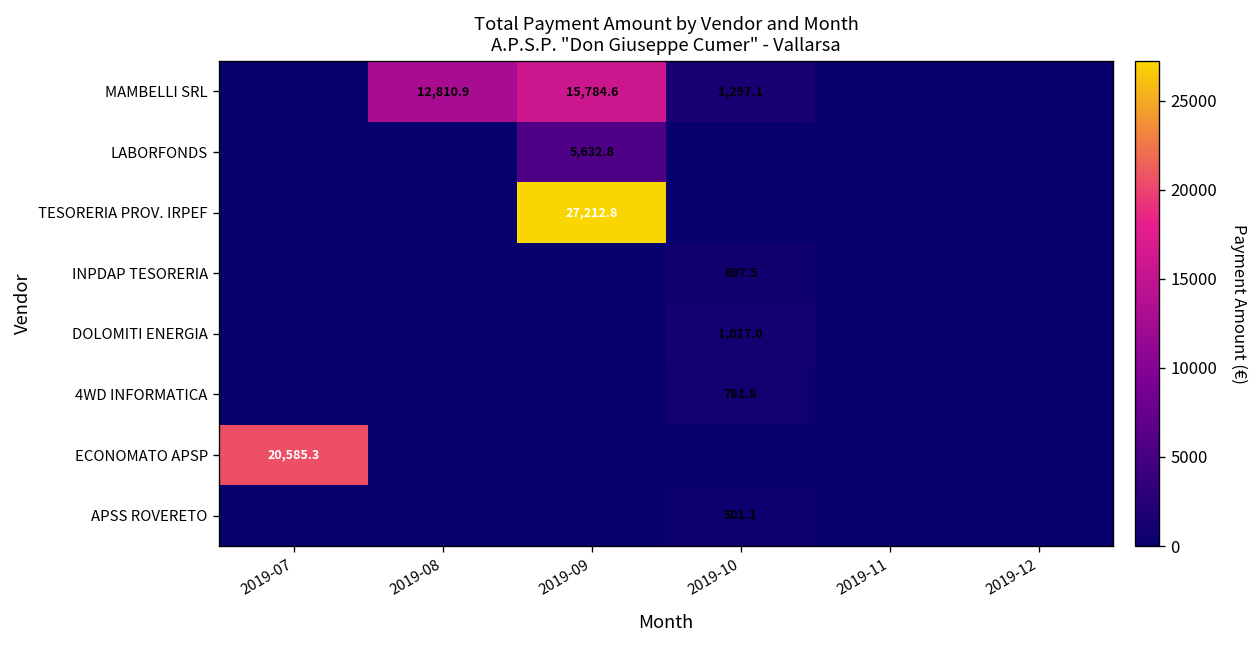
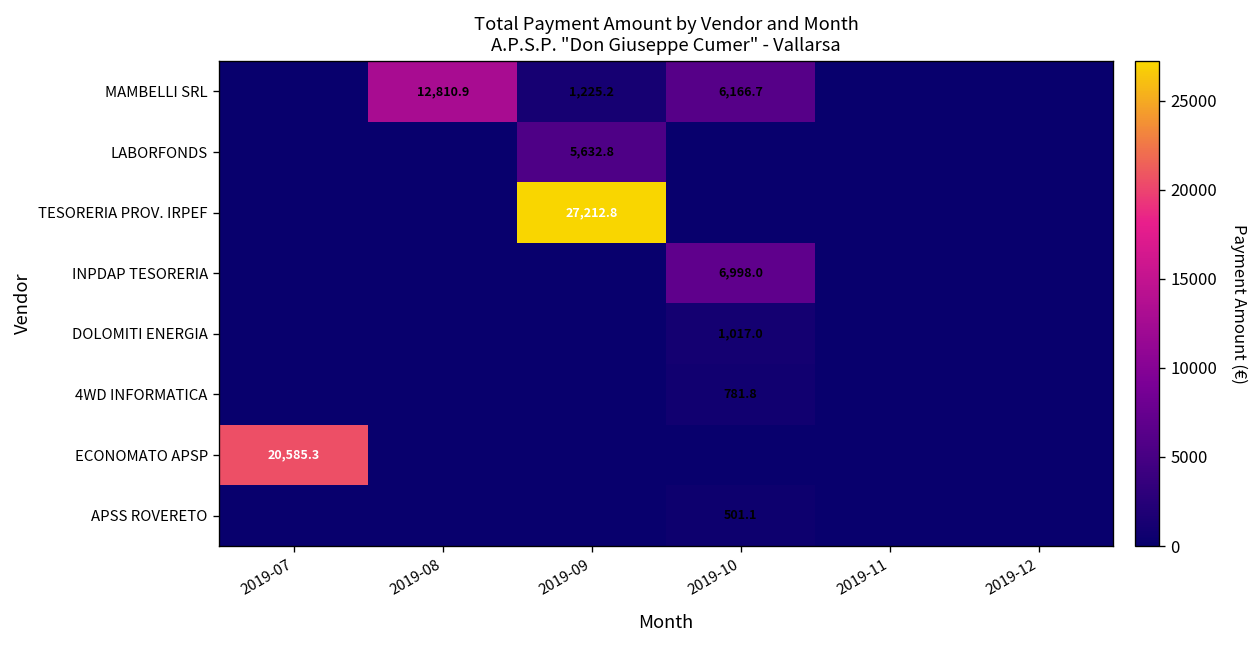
  {
    "MAMBELLI SRL": {
      "2019-08": "12,810.9",
-     "2019-09": "15,784.6",
-     "2019-10": "1,297.1"
+     "2019-09": "1,225.2",
+     "2019-10": "6,166.7"
    },
    "LABORFONDS": {
      "2019-09": "5,632.8"
    },
    "TESORERIA PROV. IRPEF": {
      "2019-09": "27,212.8"
    },
    "INPDAP TESORERIA": {
-     "2019-10": "697.5"
+     "2019-10": "6,998.0"
    },
    "DOLOMITI ENERGIA": {
      "2019-10": "1,017.0"
    },
    "4WD INFORMATICA": {
      "2019-10": "781.8"
    },
    "ECONOMATO APSP": {
      "2019-07": "20,585.3"
    },
    "APSS ROVERETO": {
      "2019-10": "501.1"
    }
  }
